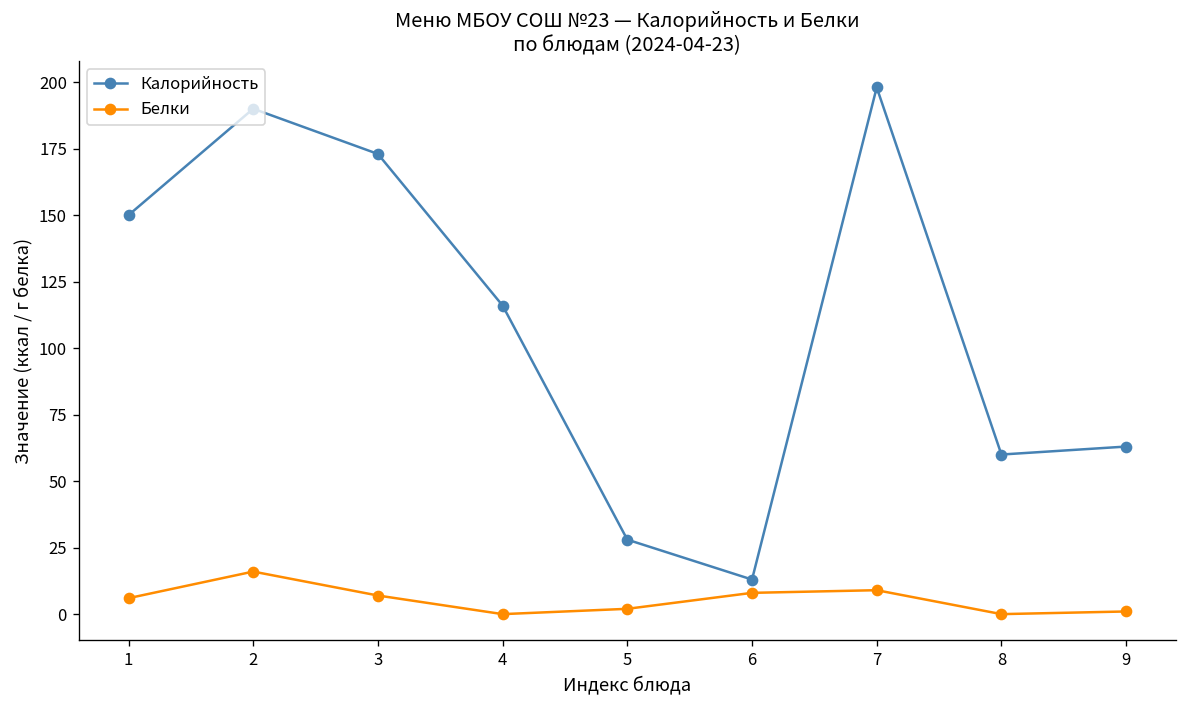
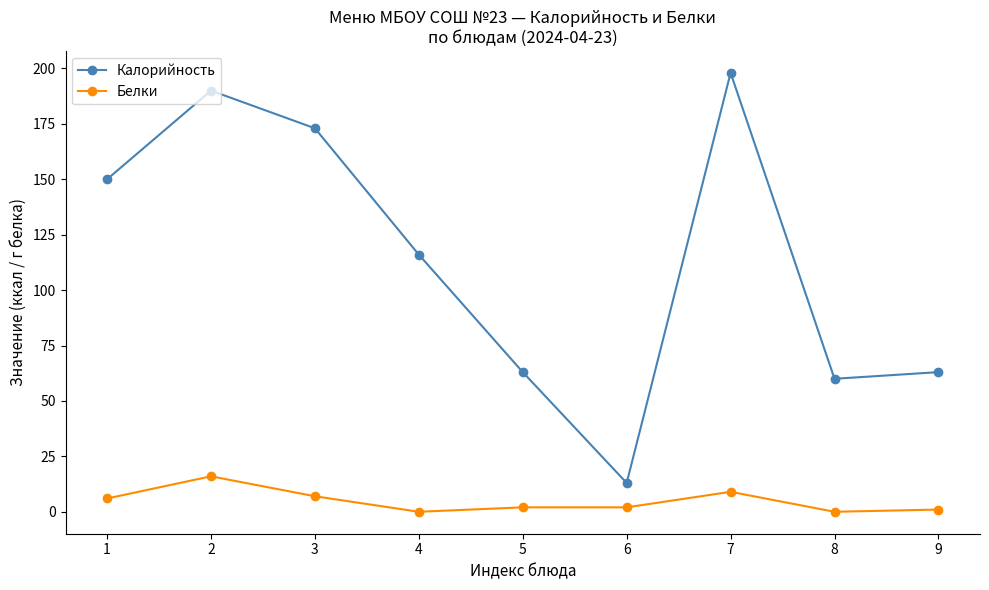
  {
    "Калорийность": {
      "1": 150,
      "3": 173,
      "4": 116,
-     "5": 28,
+     "5": 63,
      "6": 13,
      "7": 198,
      "8": 60,
      "9": 63
    },
    "Белки": {
      "1": 6,
      "2": 16,
      "3": 7,
      "4": 0,
      "5": 2,
-     "6": 8,
+     "6": 2,
      "7": 9,
      "8": 0,
      "9": 1
    }
  }
